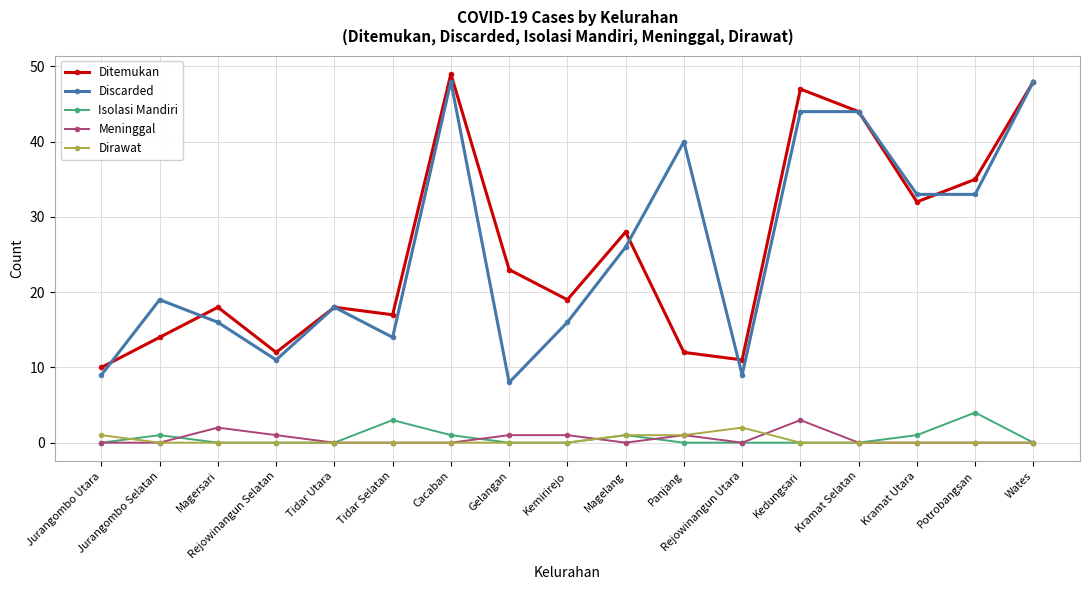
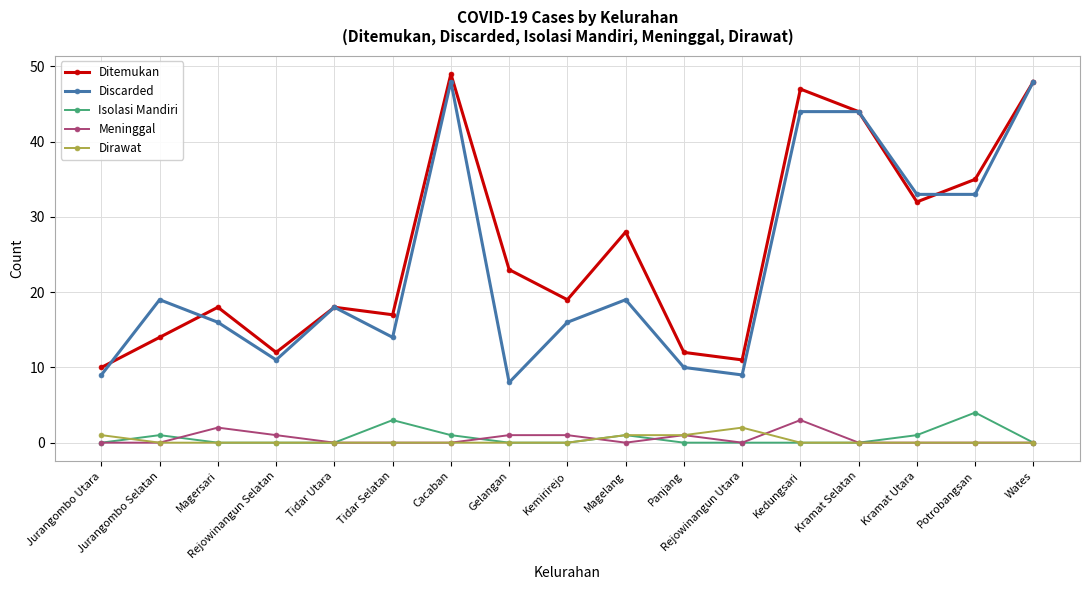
  {
    "Ditemukan": {
      "Jurangombo Utara": 10,
      "Jurangombo Selatan": 14,
      "Magersari": 18,
      "Rejowinangun Selatan": 12,
      "Tidar Selatan": 17,
      "Cacaban": 49,
      "Gelangan": 23,
      "Kemirirejo": 19,
      "Magelang": 28,
      "Panjang": 12,
      "Rejowinangun Utara": 11,
      "Kedungsari": 47,
      "Kramat Utara": 32,
      "Potrobangsan": 35
    },
    "Discarded": {
      "Jurangombo Utara": 9,
      "Jurangombo Selatan": 19,
      "Magersari": 16,
      "Rejowinangun Selatan": 11,
      "Tidar Selatan": 14,
      "Cacaban": 48,
      "Gelangan": 8,
      "Kemirirejo": 16,
-     "Magelang": 26,
-     "Panjang": 40,
+     "Magelang": 19,
+     "Panjang": 10,
      "Rejowinangun Utara": 9,
      "Kedungsari": 44,
      "Kramat Utara": 33,
      "Potrobangsan": 33
    },
    "Isolasi Mandiri": {
      "Jurangombo Selatan": 1,
      "Tidar Selatan": 3,
      "Cacaban": 1,
      "Panjang": 0,
      "Kramat Utara": 1,
      "Potrobangsan": 4
    },
    "Meninggal": {
      "Magersari": 2,
      "Rejowinangun Selatan": 1,
      "Gelangan": 1,
      "Kemirirejo": 1,
      "Magelang": 0,
      "Kedungsari": 3
    },
    "Dirawat": {
      "Jurangombo Utara": 1,
      "Rejowinangun Utara": 2
    }
  }
